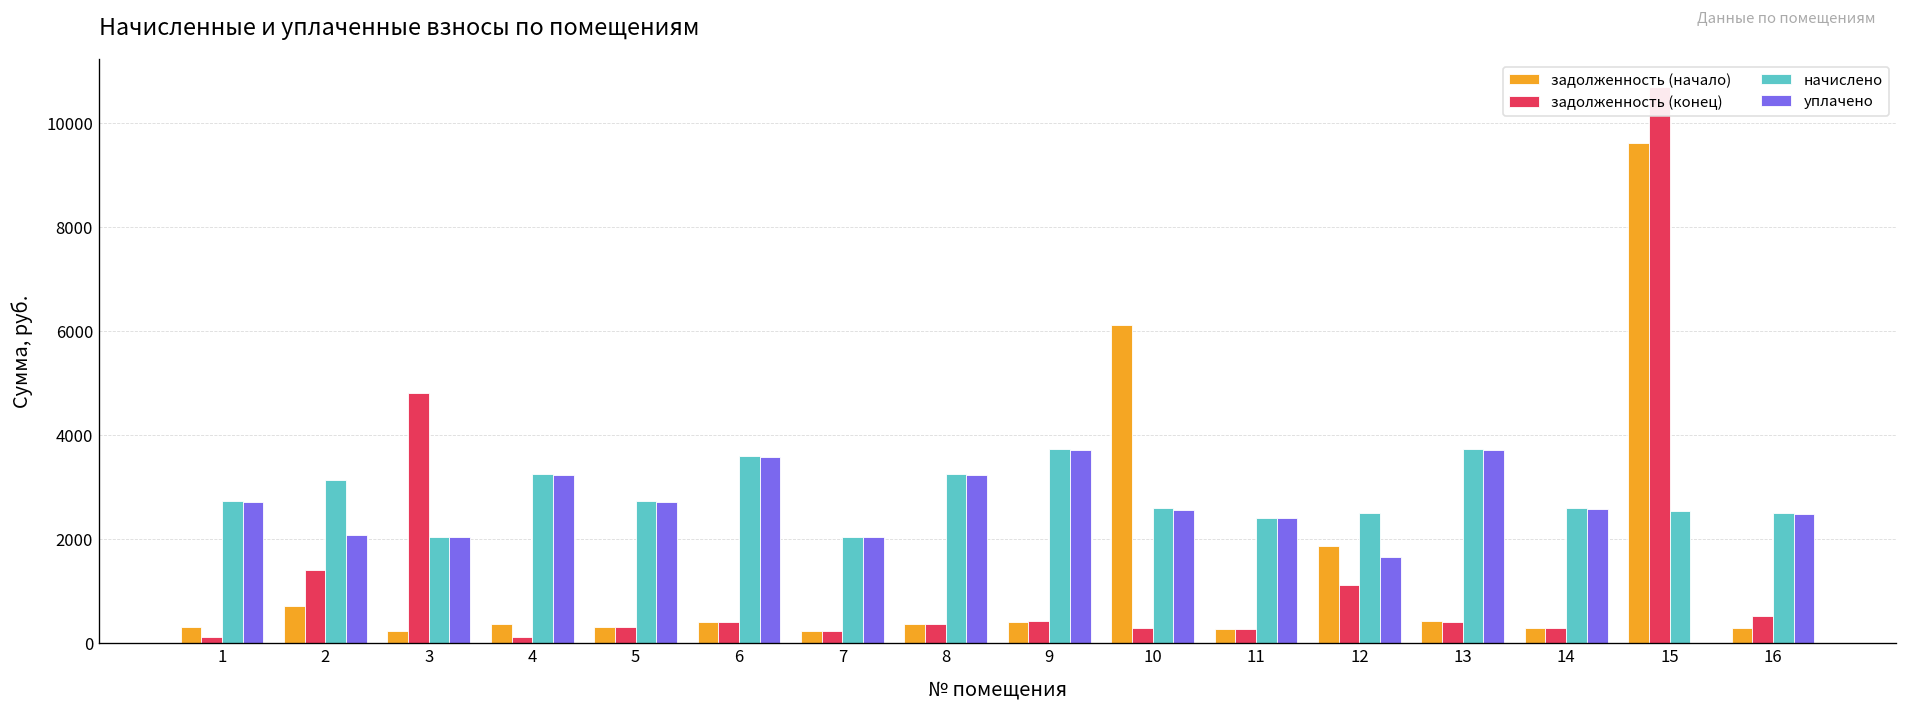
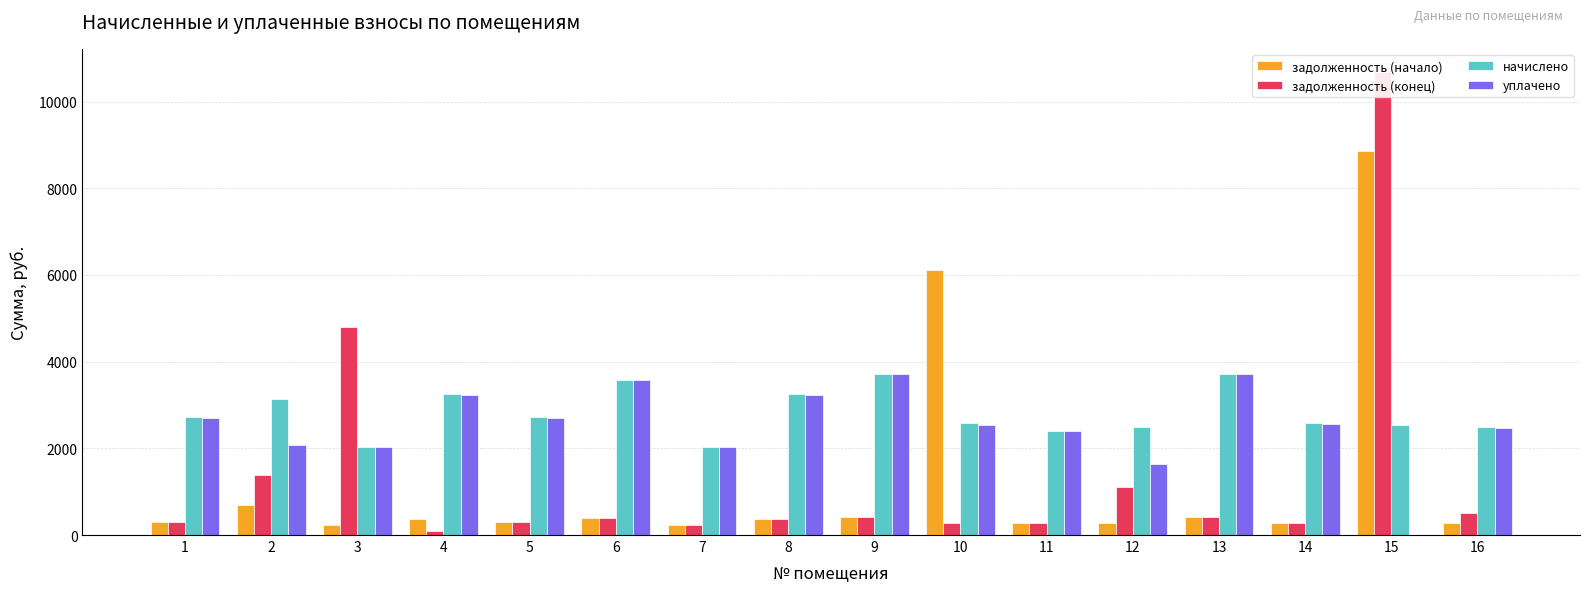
  {
    "задолженность (начало)": {
      "1": 300,
      "2": 700,
      "3": 200,
      "4": 400,
      "5": 300,
      "6": 400,
      "7": 200,
      "8": 400,
      "9": 400,
      "10": 6100,
      "11": 300,
-     "12": 1900,
+     "12": 300,
      "13": 400,
      "14": 300,
-     "15": 9600,
+     "15": 8900,
      "16": 300
    },
    "задолженность (конец)": {
-     "1": 100,
+     "1": 300,
      "2": 1400,
      "3": 4800,
      "4": 100,
      "5": 300,
      "6": 400,
      "7": 200,
      "8": 400,
      "9": 400,
      "10": 300,
      "11": 300,
      "12": 1100,
      "13": 400,
      "14": 300,
      "16": 500
    },
    "начислено": {
      "1": 2700,
      "2": 3100,
      "3": 2000,
      "4": 3200,
      "5": 2700,
      "6": 3600,
      "7": 2000,
      "8": 3200,
      "9": 3700,
      "10": 2600,
      "11": 2400,
      "12": 2500,
      "13": 3700,
      "14": 2600,
      "15": 2500,
      "16": 2500
    },
    "уплачено": {
      "1": 2700,
      "2": 2100,
      "3": 2000,
      "4": 3200,
      "5": 2700,
      "6": 3600,
      "7": 2000,
      "8": 3200,
      "9": 3700,
      "10": 2500,
      "11": 2400,
      "12": 1600,
      "13": 3700,
      "14": 2600,
      "15": 0,
      "16": 2500
    }
  }
